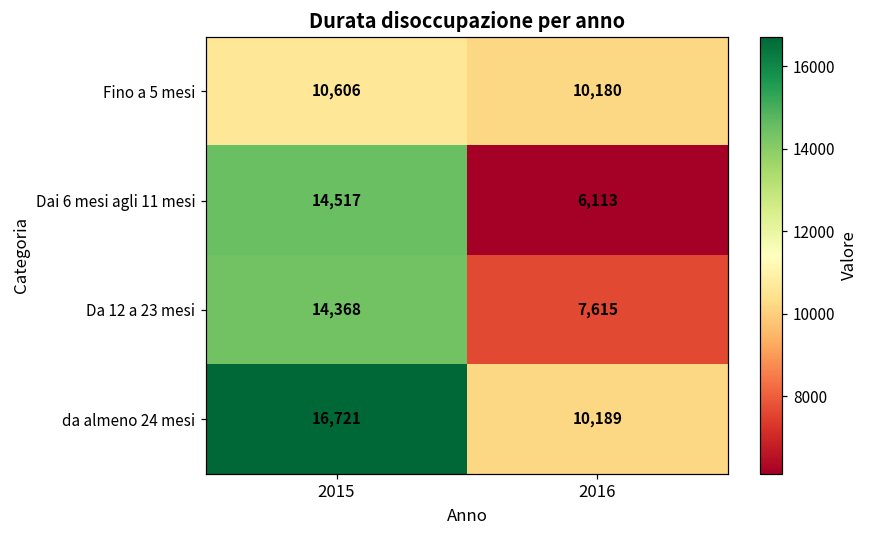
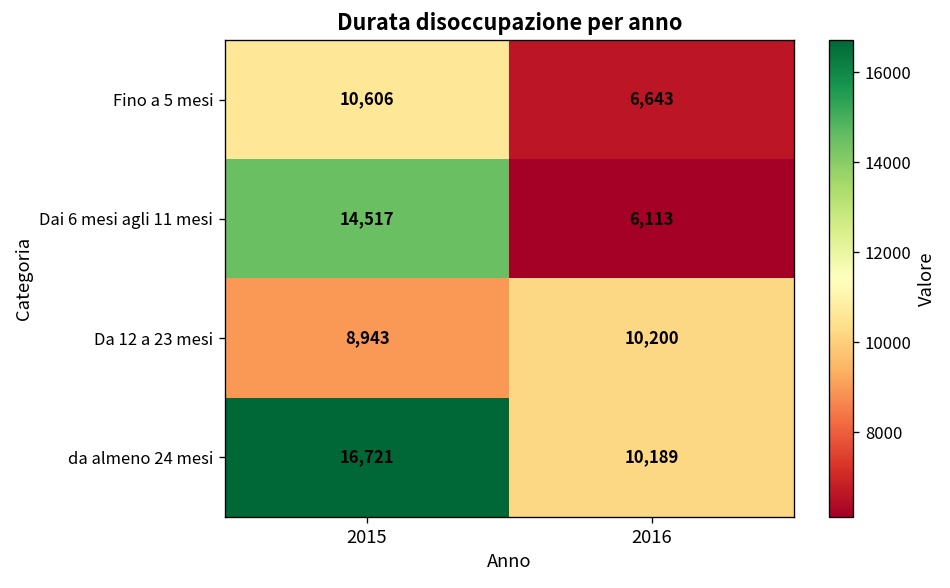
  {
    "Fino a 5 mesi": {
      "2015": "10,606",
-     "2016": "10,180"
+     "2016": "6,643"
    },
    "Dai 6 mesi agli 11 mesi": {
      "2015": "14,517",
      "2016": "6,113"
    },
    "Da 12 a 23 mesi": {
-     "2015": "14,368",
-     "2016": "7,615"
+     "2015": "8,943",
+     "2016": "10,200"
    },
    "da almeno 24 mesi": {
      "2015": "16,721",
      "2016": "10,189"
    }
  }
